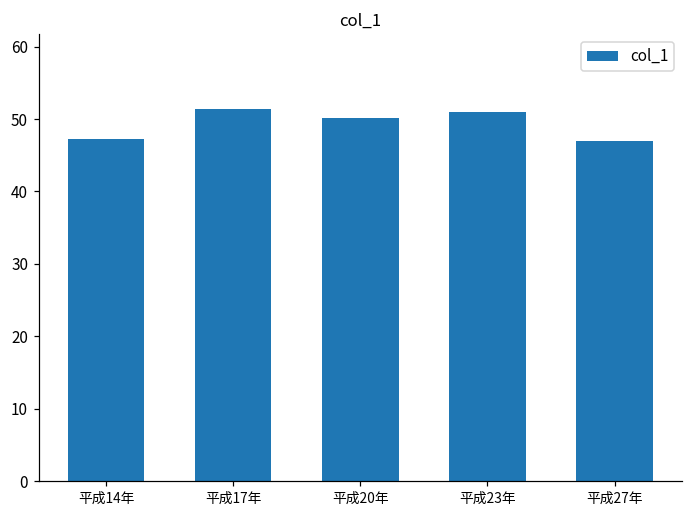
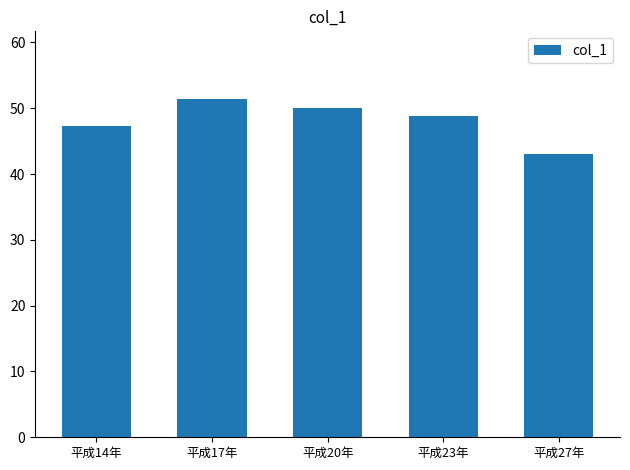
  {
    "平成14年": 47,
    "平成17年": 51,
    "平成20年": 50,
-   "平成23年": 51,
-   "平成27年": 47
+   "平成23年": 49,
+   "平成27年": 43
  }
